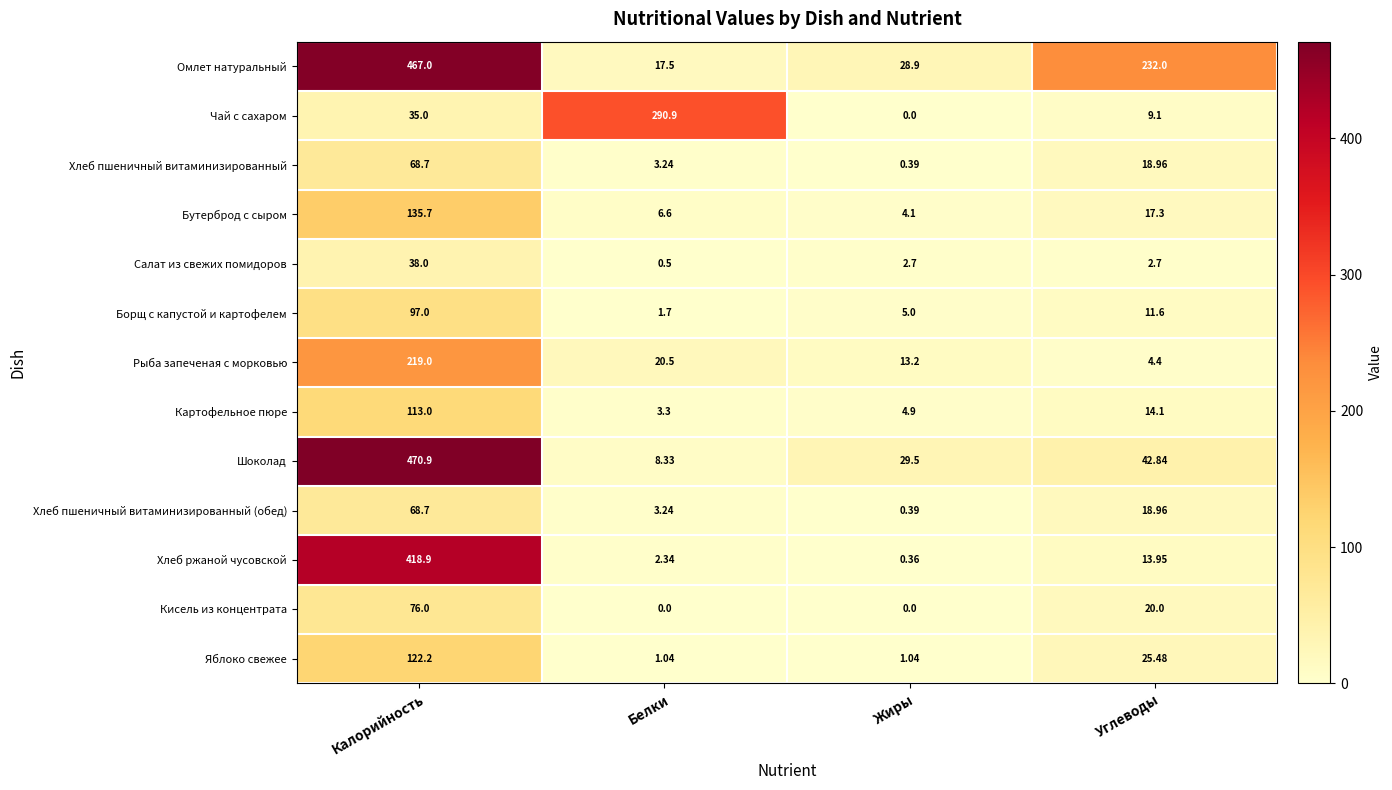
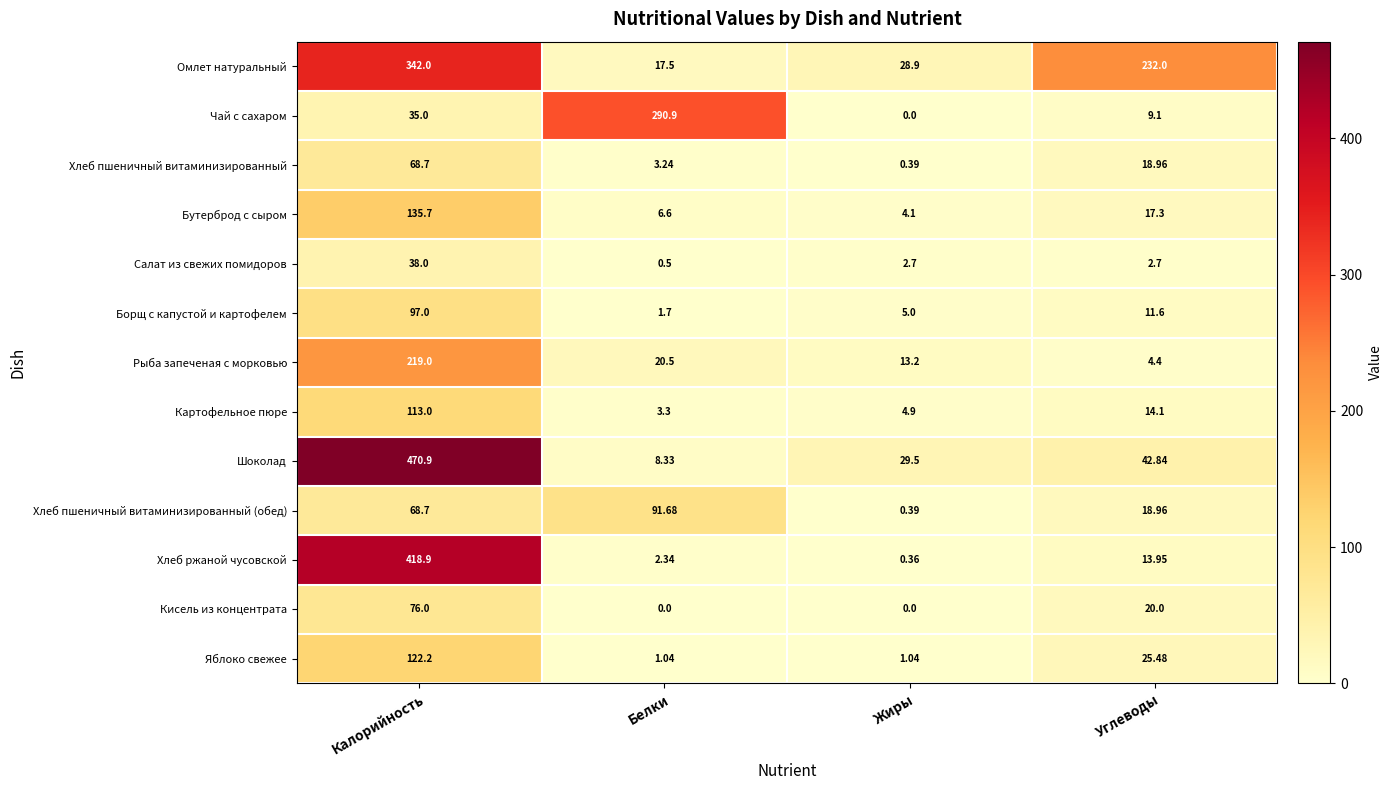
  {
    "Омлет натуральный": {
-     "Калорийность": 467.0,
+     "Калорийность": 342.0,
      "Белки": 17.5,
      "Жиры": 28.9,
      "Углеводы": 232.0
    },
    "Чай с сахаром": {
      "Калорийность": 35.0,
      "Белки": 290.9,
      "Жиры": 0.0,
      "Углеводы": 9.1
    },
    "Хлеб пшеничный витаминизированный": {
      "Калорийность": 68.7,
      "Белки": 3.24,
      "Жиры": 0.39,
      "Углеводы": 18.96
    },
    "Бутерброд с сыром": {
      "Калорийность": 135.7,
      "Белки": 6.6,
      "Жиры": 4.1,
      "Углеводы": 17.3
    },
    "Салат из свежих помидоров": {
      "Калорийность": 38.0,
      "Белки": 0.5,
      "Жиры": 2.7,
      "Углеводы": 2.7
    },
    "Борщ с капустой и картофелем": {
      "Калорийность": 97.0,
      "Белки": 1.7,
      "Жиры": 5.0,
      "Углеводы": 11.6
    },
    "Рыба запеченая с морковью": {
      "Калорийность": 219.0,
      "Белки": 20.5,
      "Жиры": 13.2,
      "Углеводы": 4.4
    },
    "Картофельное пюре": {
      "Калорийность": 113.0,
      "Белки": 3.3,
      "Жиры": 4.9,
      "Углеводы": 14.1
    },
    "Шоколад": {
      "Калорийность": 470.9,
      "Белки": 8.33,
      "Жиры": 29.5,
      "Углеводы": 42.84
    },
    "Хлеб пшеничный витаминизированный (обед)": {
      "Калорийность": 68.7,
-     "Белки": 3.24,
+     "Белки": 91.68,
      "Жиры": 0.39,
      "Углеводы": 18.96
    },
    "Хлеб ржаной чусовской": {
      "Калорийность": 418.9,
      "Белки": 2.34,
      "Жиры": 0.36,
      "Углеводы": 13.95
    },
    "Кисель из концентрата": {
      "Калорийность": 76.0,
      "Белки": 0.0,
      "Жиры": 0.0,
      "Углеводы": 20.0
    },
    "Яблоко свежее": {
      "Калорийность": 122.2,
      "Белки": 1.04,
      "Жиры": 1.04,
      "Углеводы": 25.48
    }
  }
